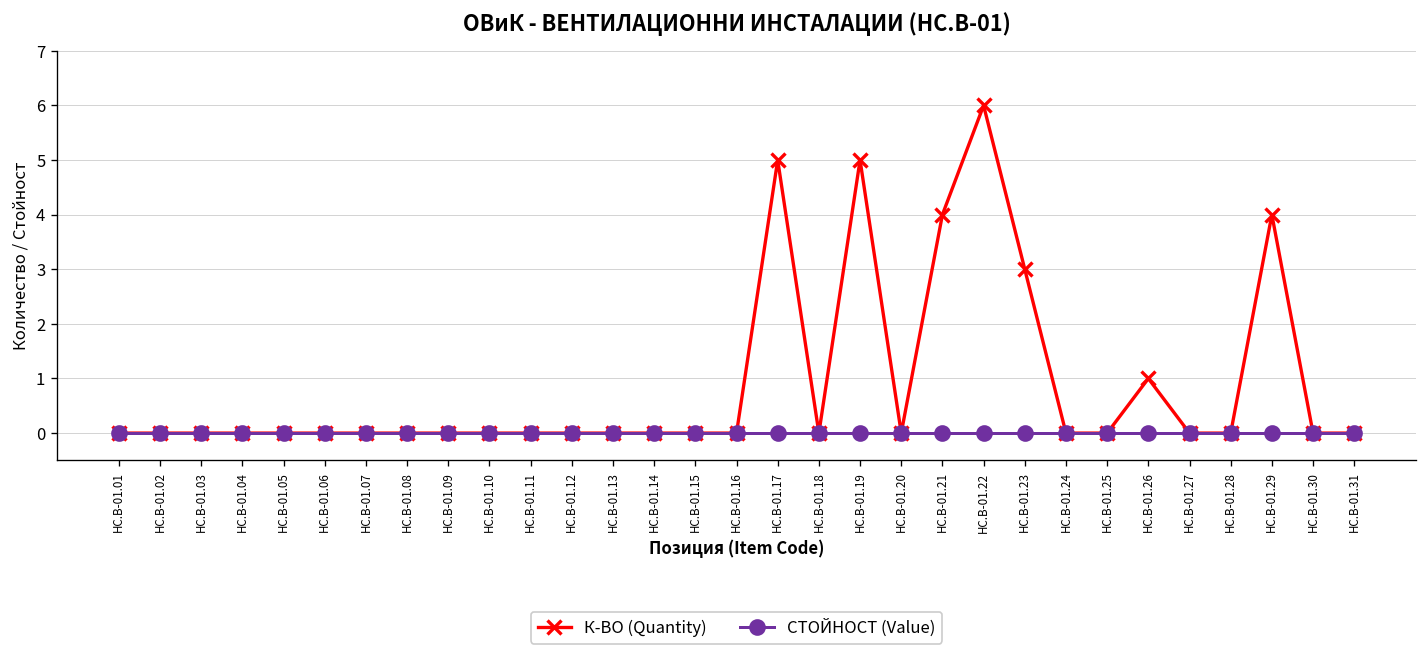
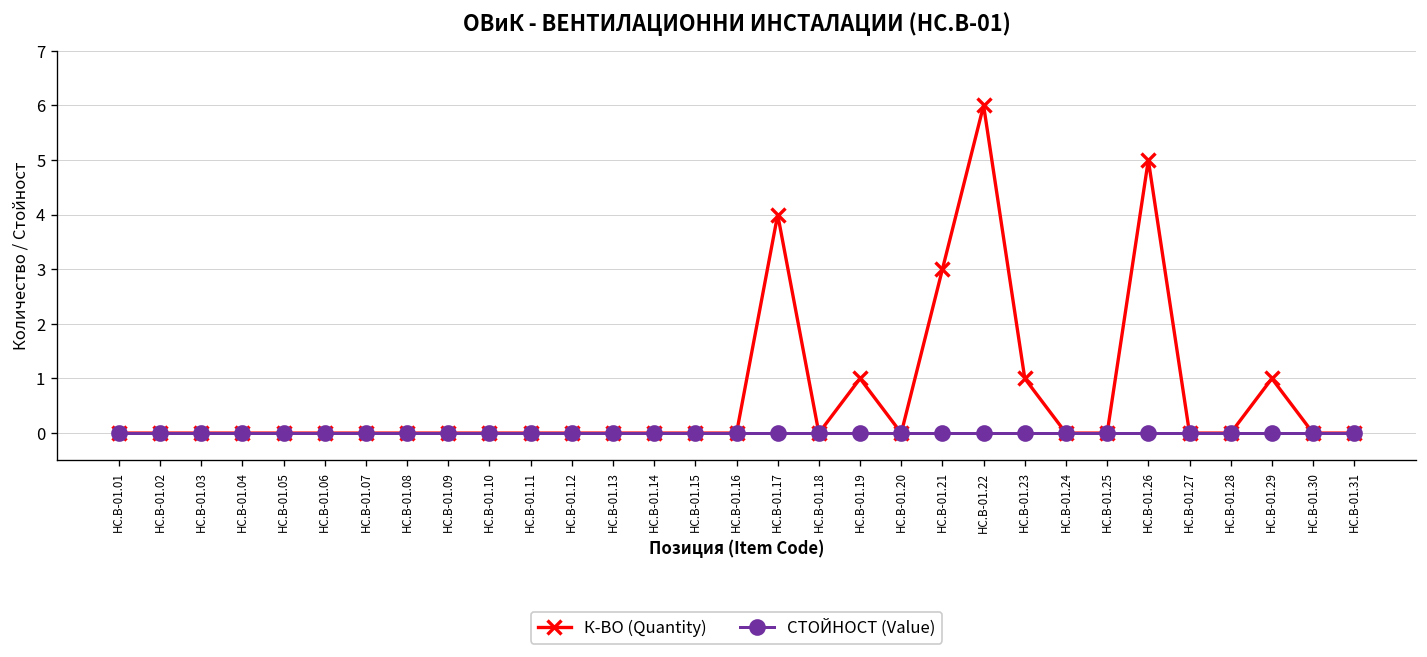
  {
    "К-ВО (Quantity)": {
-     "HC.B-01.17": 5,
-     "HC.B-01.19": 5,
-     "HC.B-01.21": 4,
+     "HC.B-01.17": 4,
+     "HC.B-01.19": 1,
+     "HC.B-01.21": 3,
      "HC.B-01.22": 6,
-     "HC.B-01.23": 3,
-     "HC.B-01.26": 1,
-     "HC.B-01.29": 4
+     "HC.B-01.23": 1,
+     "HC.B-01.26": 5,
+     "HC.B-01.29": 1
    },
    "СТОЙНОСТ (Value)": {
      "HC.B-01.17": 0,
      "HC.B-01.19": 0,
      "HC.B-01.21": 0,
      "HC.B-01.22": 0,
      "HC.B-01.23": 0,
      "HC.B-01.26": 0,
      "HC.B-01.29": 0
    }
  }
